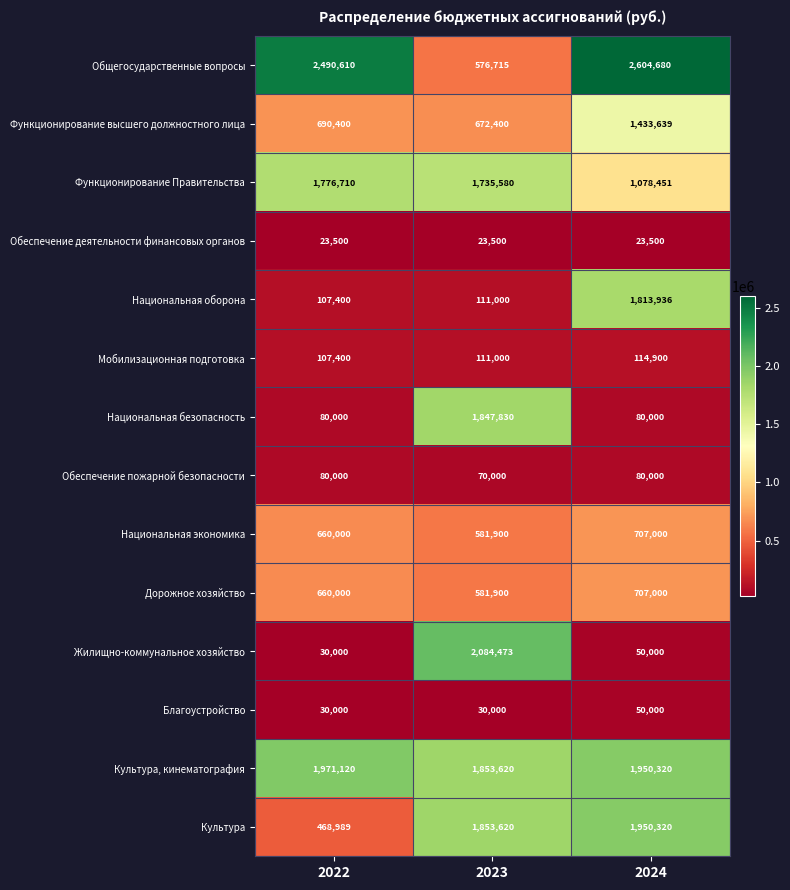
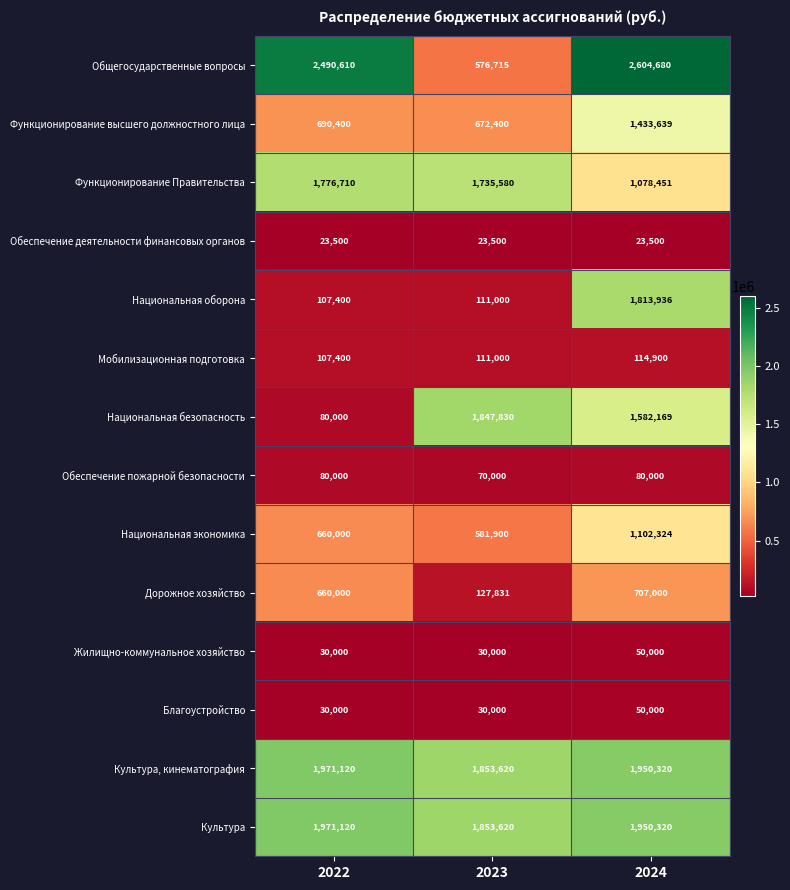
  {
    "Общегосударственные вопросы": {
      "2022": "2,490,610",
      "2023": "576,715",
      "2024": "2,604,680"
    },
    "Функционирование высшего должностного лица": {
      "2022": "690,400",
      "2023": "672,400",
      "2024": "1,433,639"
    },
    "Функционирование Правительства": {
      "2022": "1,776,710",
      "2023": "1,735,580",
      "2024": "1,078,451"
    },
    "Обеспечение деятельности финансовых органов": {
      "2022": "23,500",
      "2023": "23,500",
      "2024": "23,500"
    },
    "Национальная оборона": {
      "2022": "107,400",
      "2023": "111,000",
      "2024": "1,813,936"
    },
    "Мобилизационная подготовка": {
      "2022": "107,400",
      "2023": "111,000",
      "2024": "114,900"
    },
    "Национальная безопасность": {
      "2022": "80,000",
      "2023": "1,847,830",
-     "2024": "80,000"
+     "2024": "1,582,169"
    },
    "Обеспечение пожарной безопасности": {
      "2022": "80,000",
      "2023": "70,000",
      "2024": "80,000"
    },
    "Национальная экономика": {
      "2022": "660,000",
      "2023": "581,900",
-     "2024": "707,000"
+     "2024": "1,102,324"
    },
    "Дорожное хозяйство": {
      "2022": "660,000",
-     "2023": "581,900",
+     "2023": "127,831",
      "2024": "707,000"
    },
    "Жилищно-коммунальное хозяйство": {
      "2022": "30,000",
-     "2023": "2,084,473",
+     "2023": "30,000",
      "2024": "50,000"
    },
    "Благоустройство": {
      "2022": "30,000",
      "2023": "30,000",
      "2024": "50,000"
    },
    "Культура, кинематография": {
      "2022": "1,971,120",
      "2023": "1,853,620",
      "2024": "1,950,320"
    },
    "Культура": {
-     "2022": "468,989",
+     "2022": "1,971,120",
      "2023": "1,853,620",
      "2024": "1,950,320"
    }
  }
